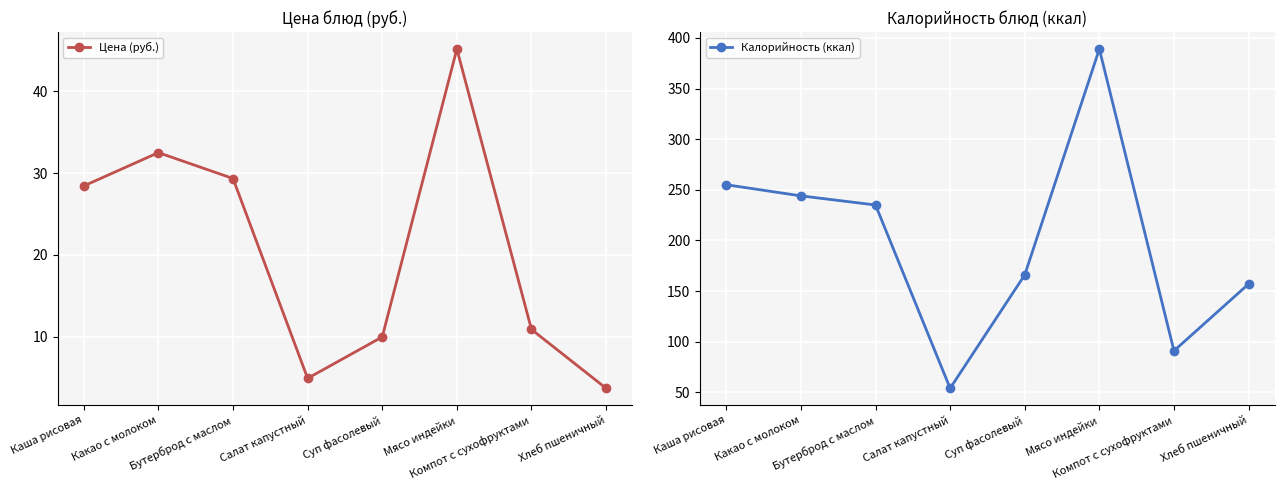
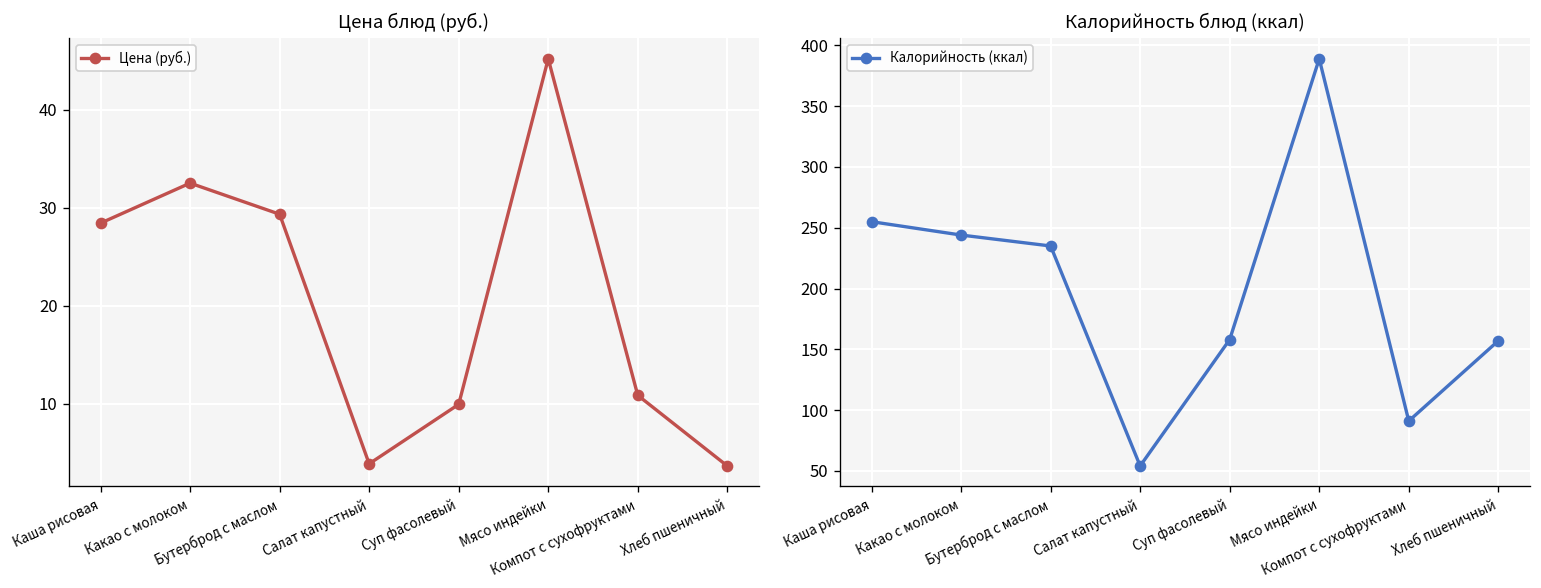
  {
    "Цена блюд (руб.)": {
      "Каша рисовая": 28,
      "Какао с молоком": 33,
      "Бутерброд с маслом": 29,
-     "Салат капустный": 5,
+     "Салат капустный": 4,
      "Суп фасолевый": 10,
      "Мясо индейки": 45,
      "Компот с сухофруктами": 11,
      "Хлеб пшеничный": 4
    },
    "Калорийность блюд (ккал)": {
      "Каша рисовая": 255,
      "Какао с молоком": 244,
      "Бутерброд с маслом": 235,
      "Салат капустный": 54,
-     "Суп фасолевый": 166,
+     "Суп фасолевый": 158,
      "Мясо индейки": 389,
      "Компот с сухофруктами": 91,
      "Хлеб пшеничный": 157
    }
  }
